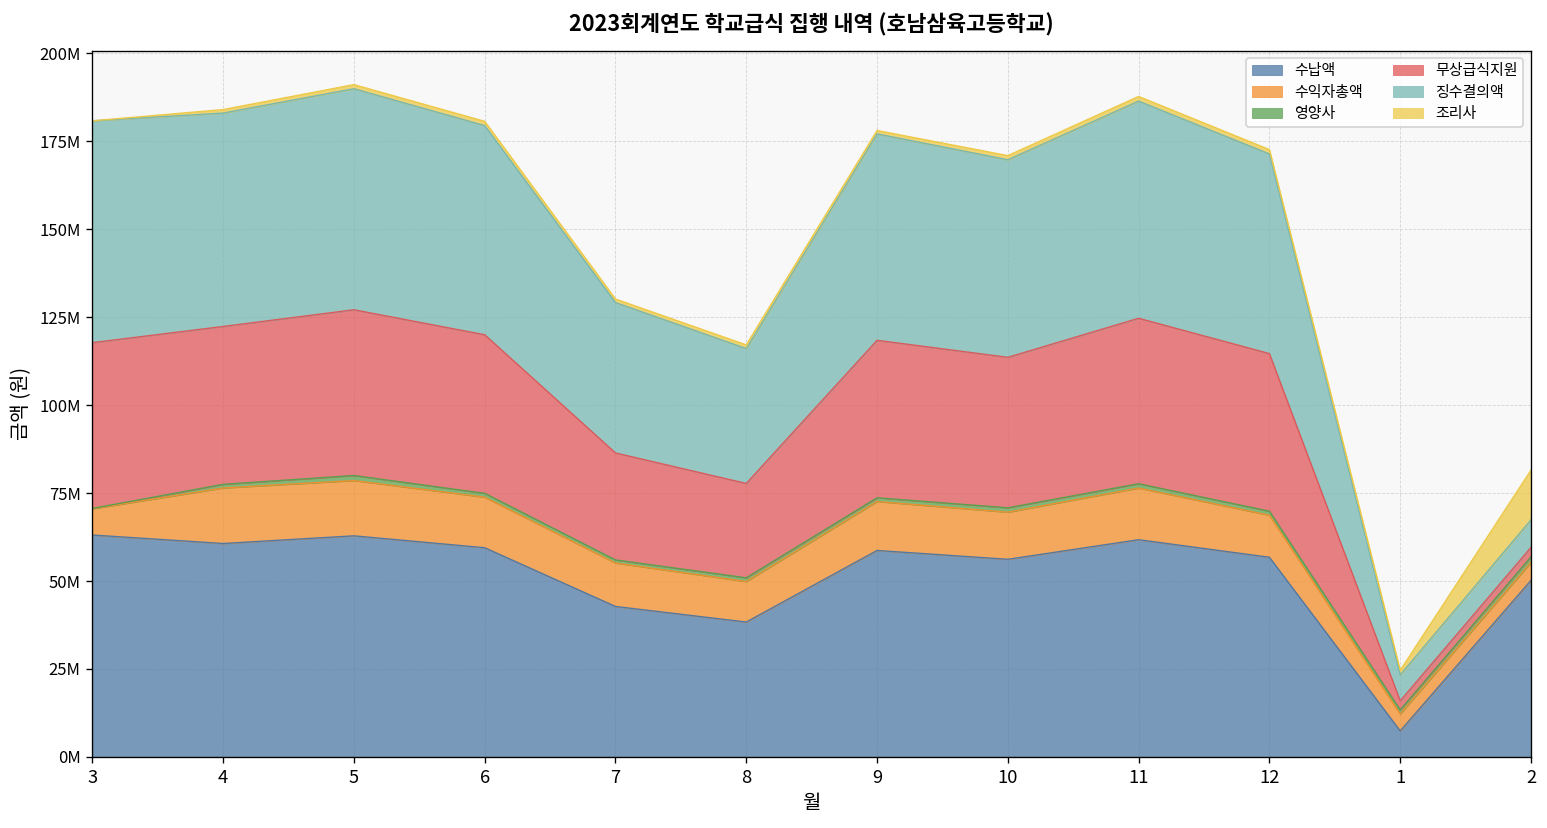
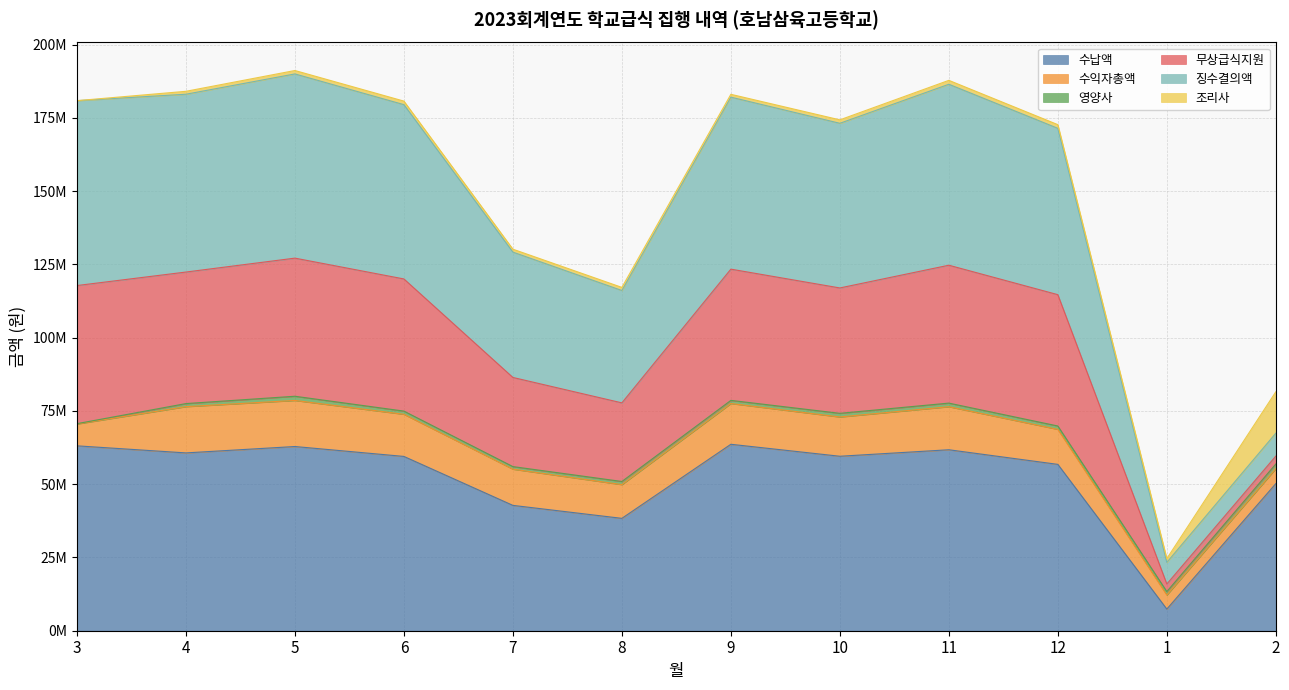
  {
    "수납액": {
      "3": 63000000,
      "4": 61000000,
      "5": 63000000,
      "6": 59000000,
      "7": 43000000,
      "8": 38000000,
-     "9": 59000000,
-     "10": 56000000,
+     "9": 64000000,
+     "10": 60000000,
      "11": 62000000,
      "12": 57000000,
      "1": 7000000,
      "2": 50000000
    },
    "수익자총액": {
      "4": 16000000,
      "5": 16000000,
      "6": 14000000,
      "7": 12000000,
      "8": 12000000,
      "9": 14000000,
      "10": 13000000,
      "11": 15000000,
      "12": 12000000,
      "1": 5000000,
      "2": 5000000
    },
    "영양사": {
      "4": 1000000,
      "5": 1000000,
      "6": 1000000,
      "7": 1000000,
      "8": 1000000,
      "9": 1000000,
      "10": 1000000,
      "11": 1000000,
      "12": 1000000,
      "1": 1000000,
      "2": 2000000
    },
    "무상급식지원": {
      "3": 47000000,
      "4": 45000000,
      "5": 47000000,
      "6": 45000000,
      "7": 30000000,
      "8": 27000000,
      "9": 45000000,
      "10": 43000000,
      "11": 47000000,
      "12": 45000000,
      "1": 3000000,
      "2": 3000000
    },
    "징수결의액": {
      "4": 61000000,
      "5": 63000000,
      "6": 59000000,
      "7": 43000000,
      "8": 38000000,
      "9": 59000000,
      "10": 56000000,
      "11": 62000000,
      "12": 57000000,
      "1": 7000000,
      "2": 8000000
    },
    "조리사": {
      "4": 1000000,
      "5": 1000000,
      "6": 1000000,
      "7": 1000000,
      "8": 1000000,
      "9": 1000000,
      "10": 1000000,
      "11": 1000000,
      "12": 1000000,
      "1": 1000000,
      "2": 14000000
    }
  }
